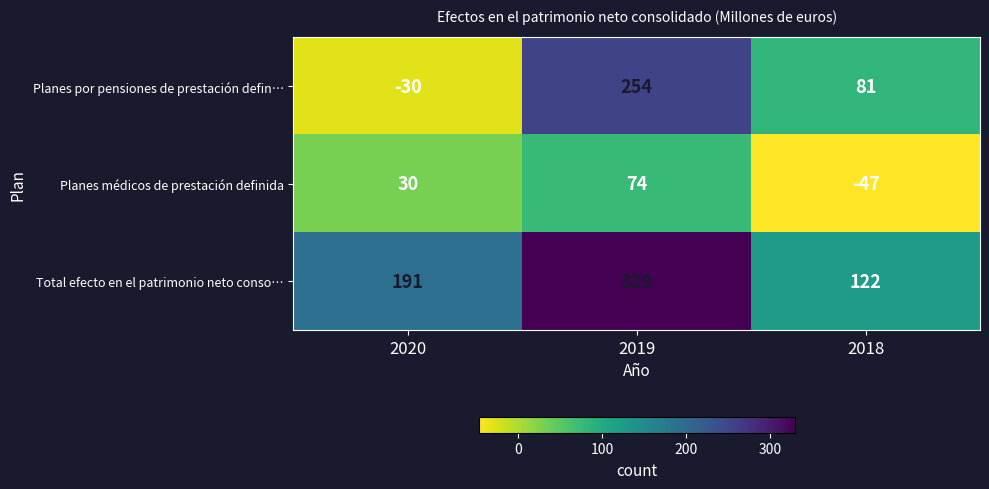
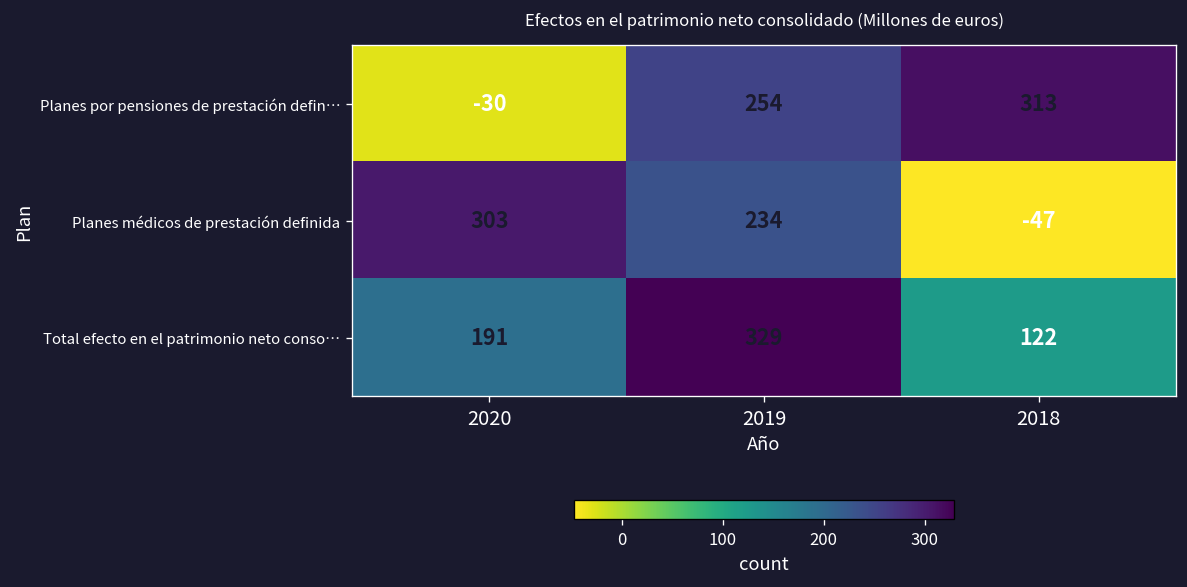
  {
    "Planes por pensiones de prestación defin…": {
      "2020": -30,
      "2019": 254,
-     "2018": 81
+     "2018": 313
    },
    "Planes médicos de prestación definida": {
-     "2020": 30,
-     "2019": 74,
+     "2020": 303,
+     "2019": 234,
      "2018": -47
    },
    "Total efecto en el patrimonio neto conso…": {
      "2020": 191,
      "2018": 122
    }
  }
